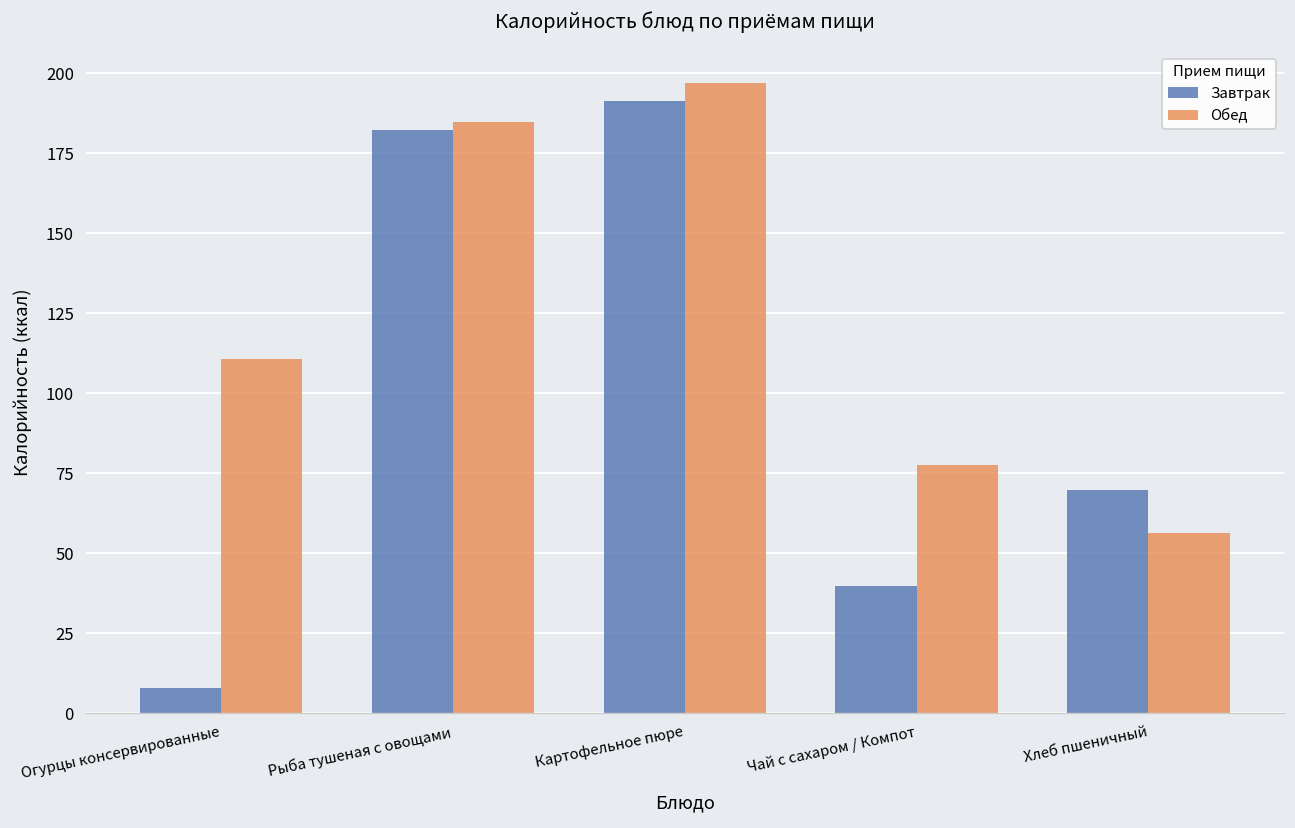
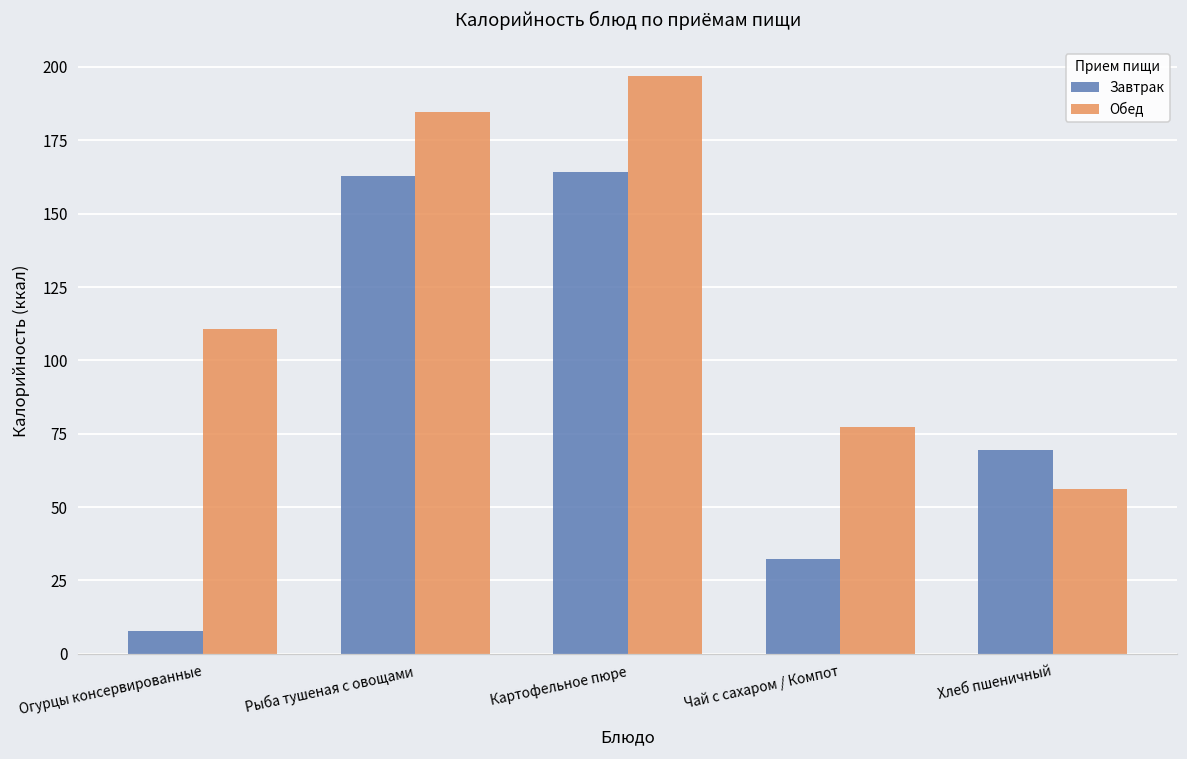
  {
    "Завтрак": {
      "Огурцы консервированные": 8,
-     "Рыба тушеная с овощами": 182,
-     "Картофельное пюре": 191,
-     "Чай с сахаром / Компот": 40,
+     "Рыба тушеная с овощами": 163,
+     "Картофельное пюре": 164,
+     "Чай с сахаром / Компот": 32,
      "Хлеб пшеничный": 70
    },
    "Обед": {
      "Огурцы консервированные": 111,
      "Рыба тушеная с овощами": 185,
      "Картофельное пюре": 197,
      "Чай с сахаром / Компот": 77,
      "Хлеб пшеничный": 56
    }
  }
